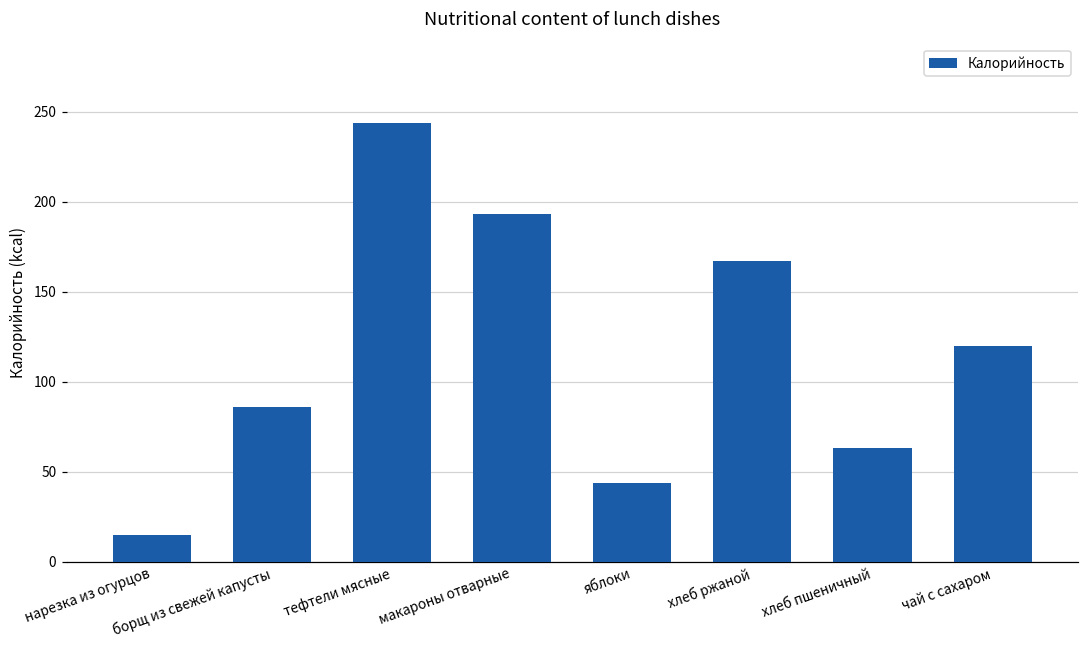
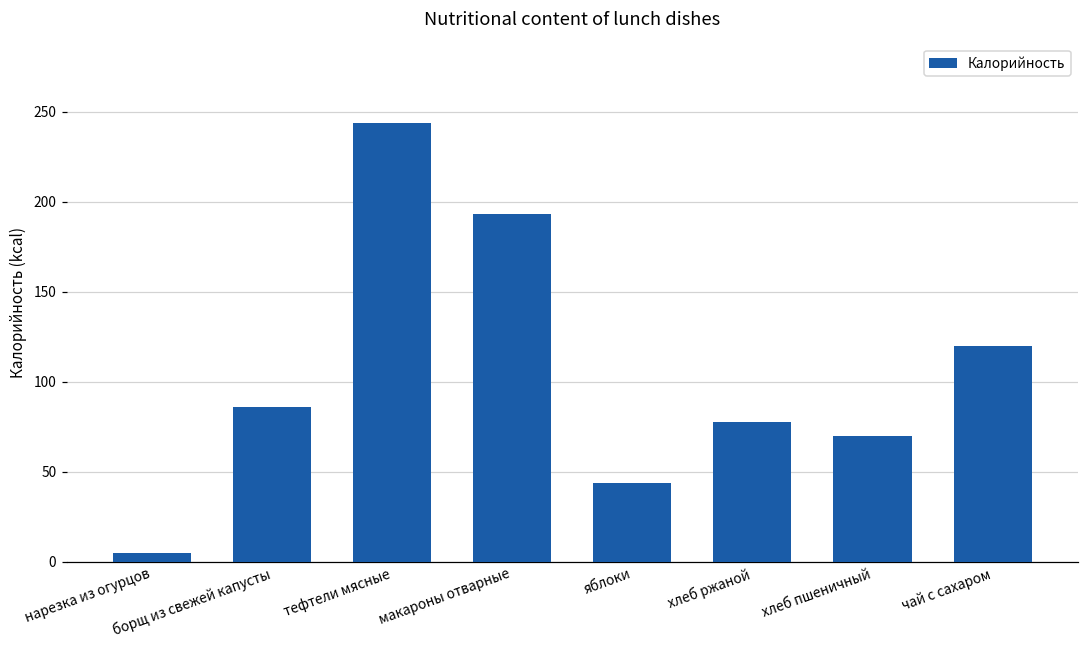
  {
-   "нарезка из огурцов": 15,
+   "нарезка из огурцов": 5,
    "борщ из свежей капусты": 86,
    "тефтели мясные": 244,
    "макароны отварные": 193,
    "яблоки": 44,
-   "хлеб ржаной": 167,
-   "хлеб пшеничный": 63,
+   "хлеб ржаной": 77,
+   "хлеб пшеничный": 70,
    "чай с сахаром": 120
  }
